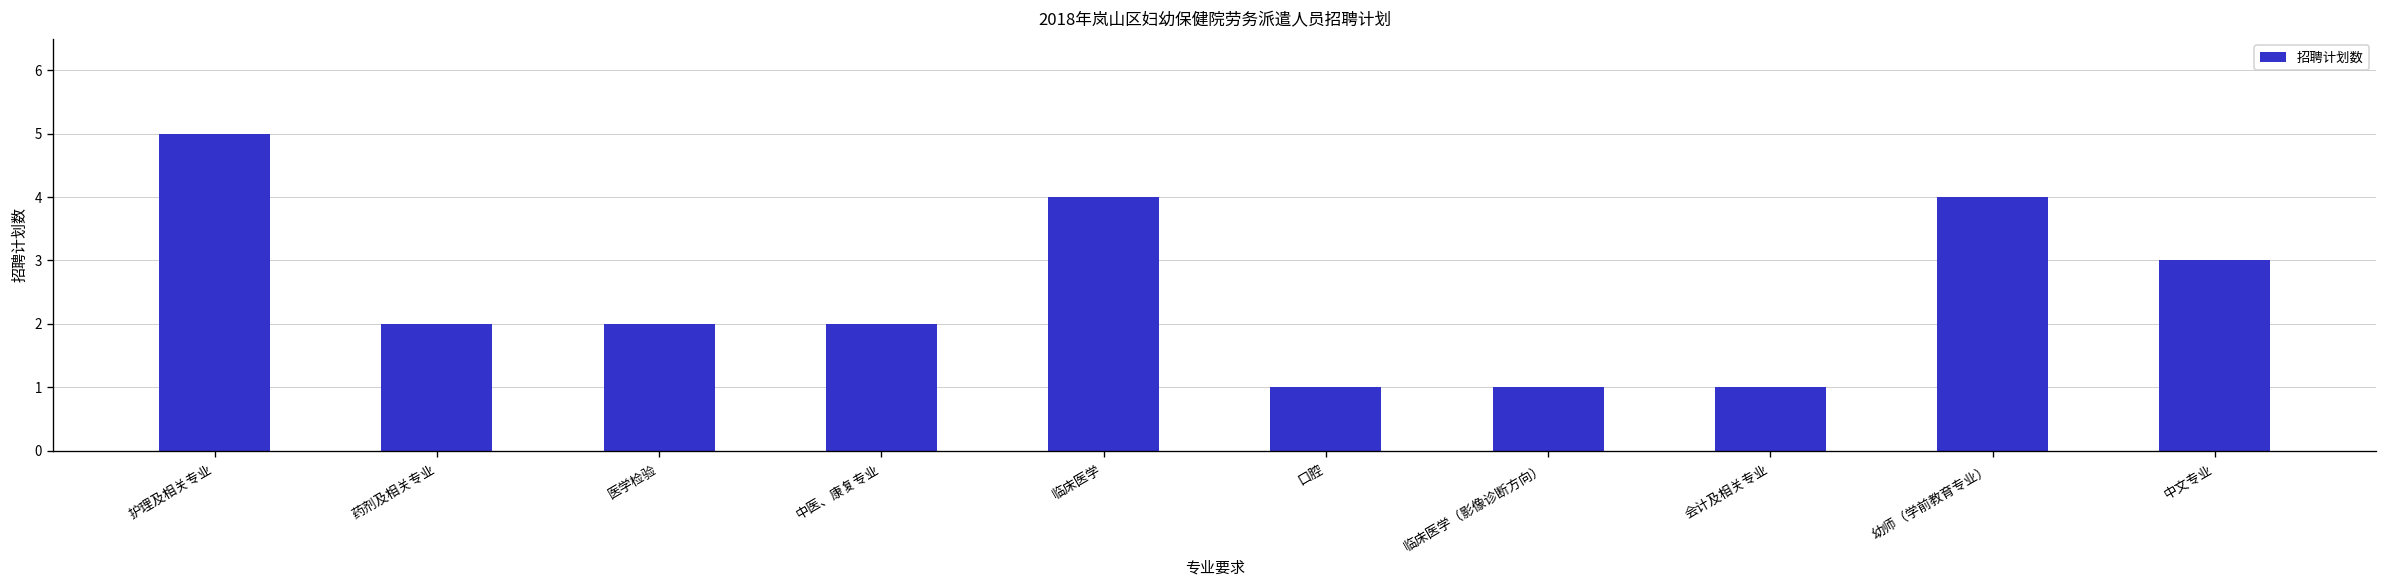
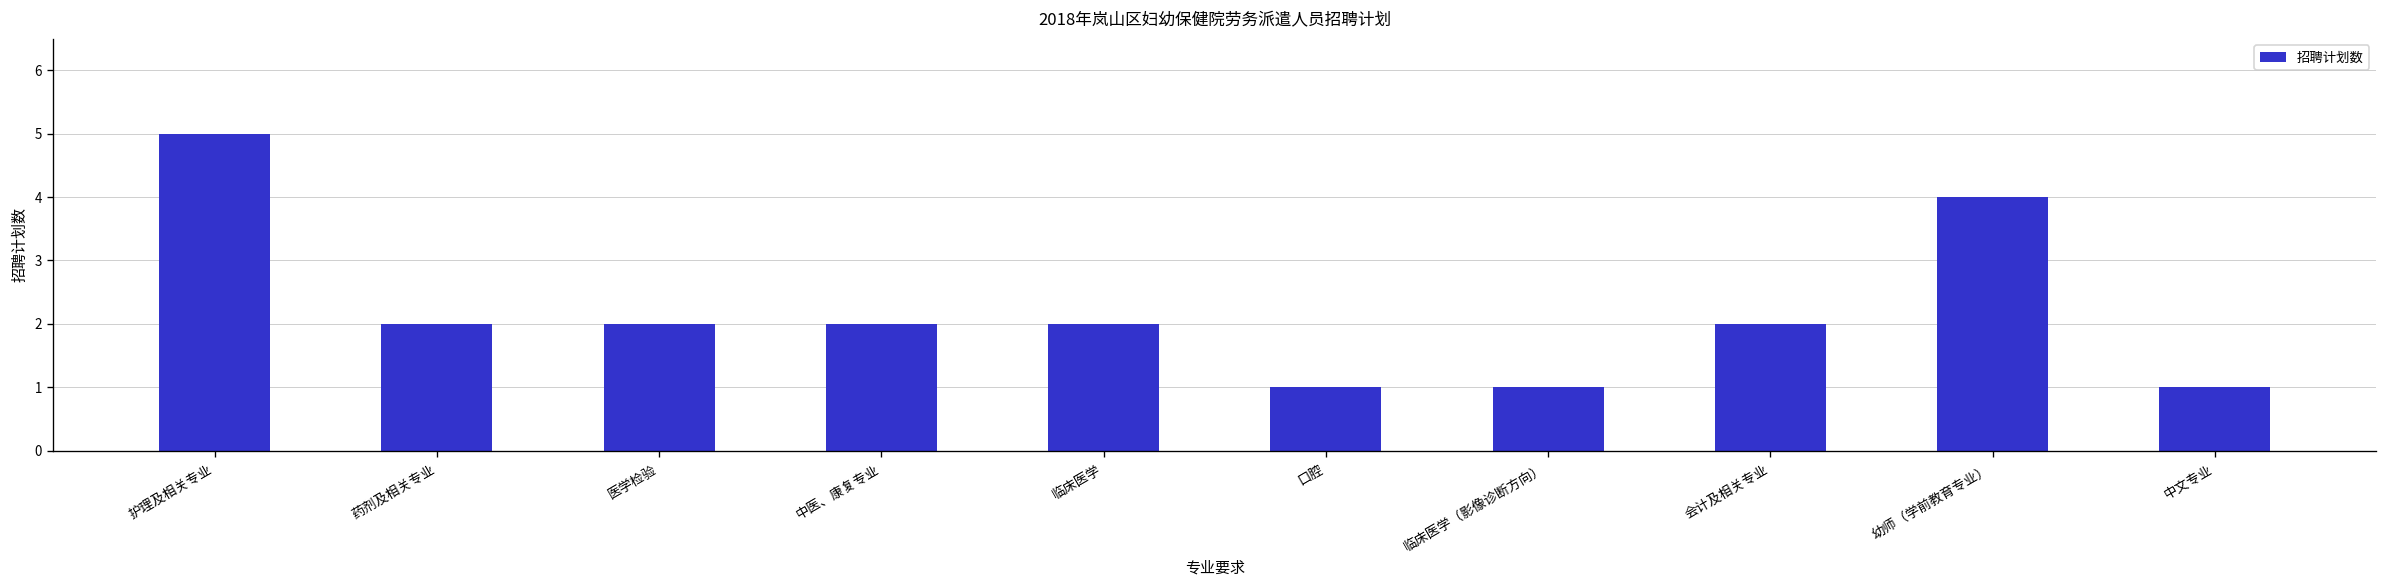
  {
    "护理及相关专业": 5,
    "药剂及相关专业": 2,
    "医学检验": 2,
    "中医、康复专业": 2,
-   "临床医学": 4,
+   "临床医学": 2,
    "口腔": 1,
    "临床医学（影像诊断方向）": 1,
-   "会计及相关专业": 1,
+   "会计及相关专业": 2,
    "幼师（学前教育专业）": 4,
-   "中文专业": 3
+   "中文专业": 1
  }
